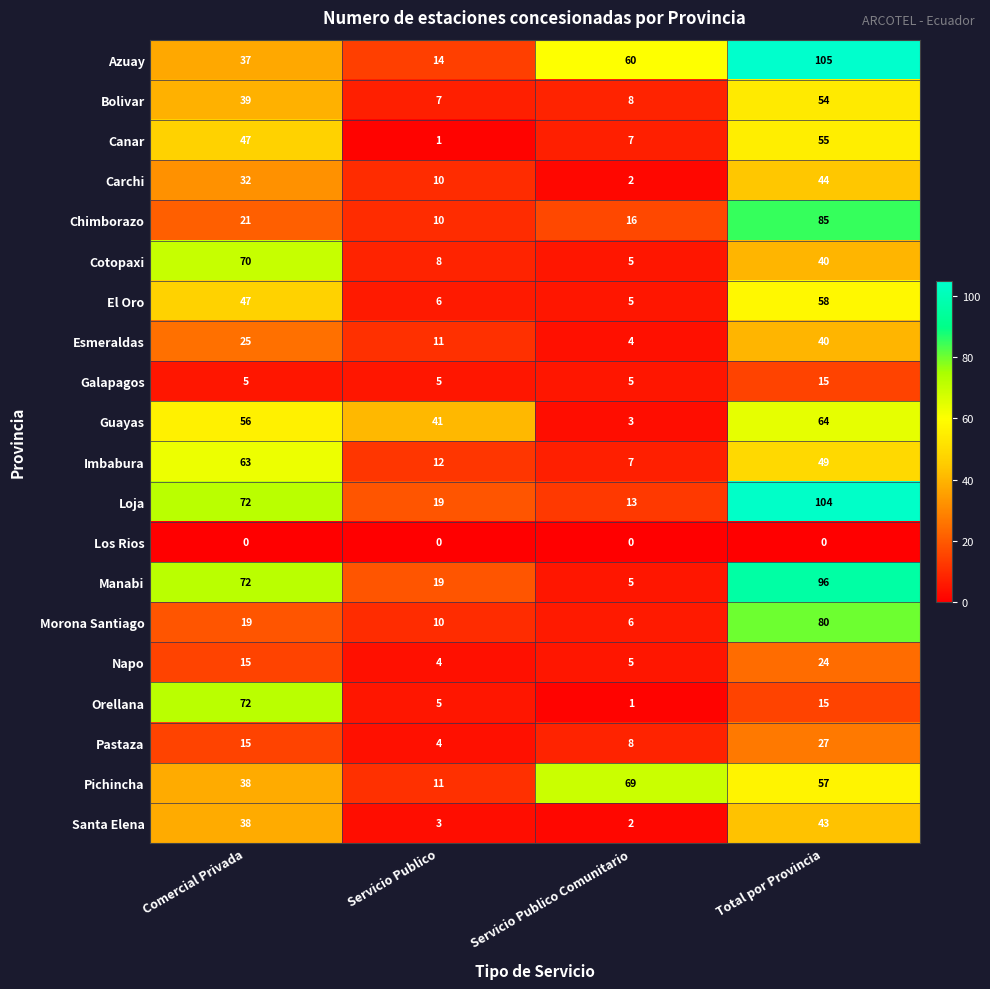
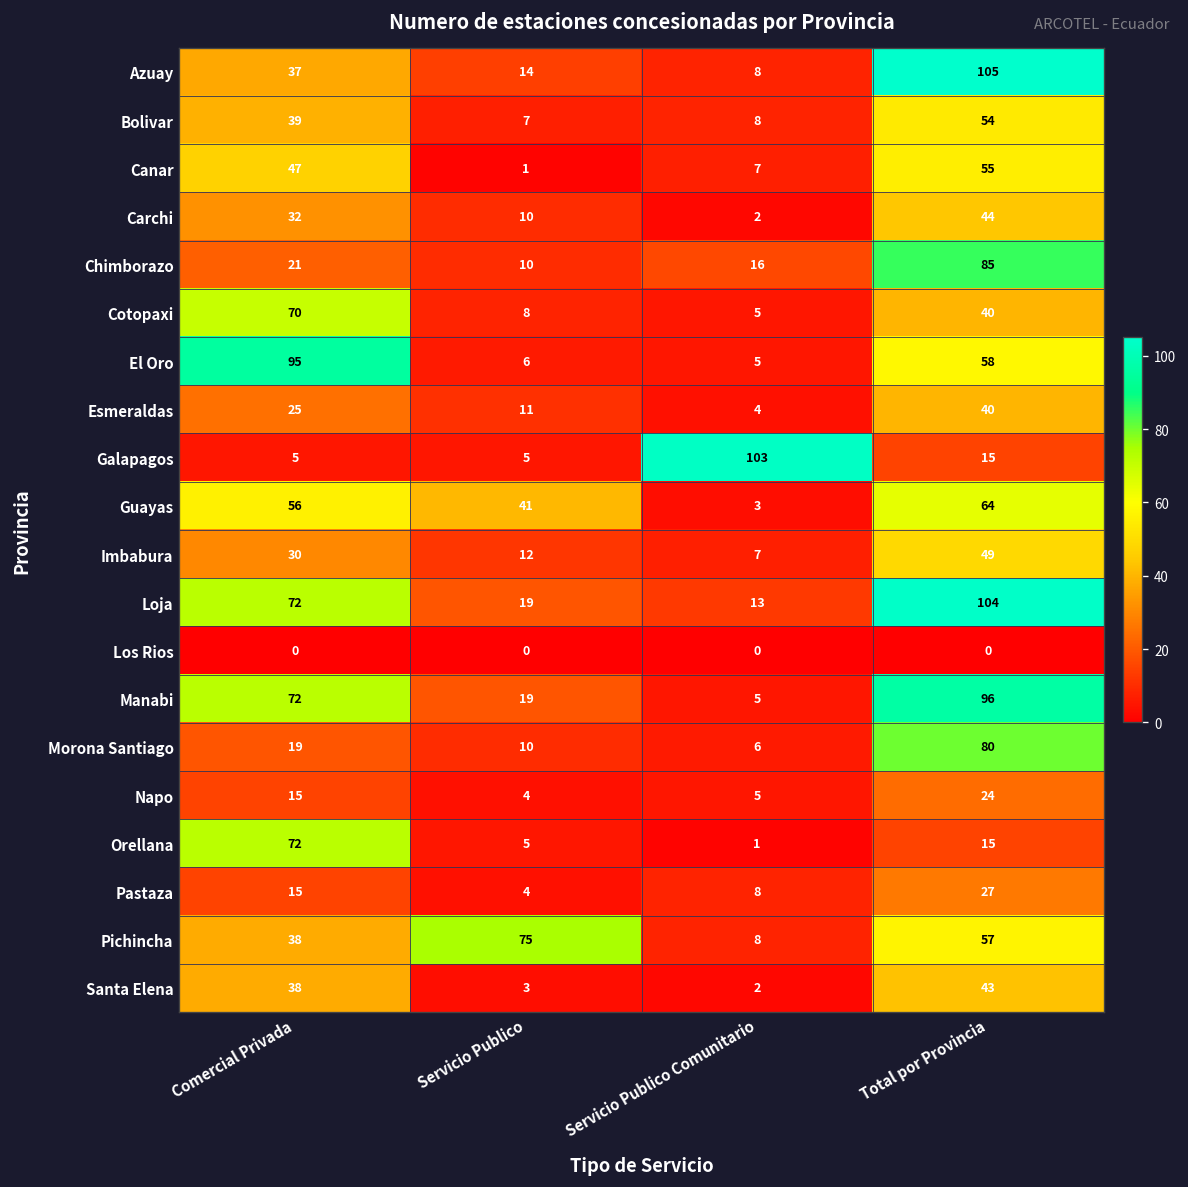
  {
    "Azuay": {
      "Comercial Privada": 37,
      "Servicio Publico": 14,
-     "Servicio Publico Comunitario": 60,
+     "Servicio Publico Comunitario": 8,
      "Total por Provincia": 105
    },
    "Bolivar": {
      "Comercial Privada": 39,
      "Servicio Publico": 7,
      "Servicio Publico Comunitario": 8,
      "Total por Provincia": 54
    },
    "Canar": {
      "Comercial Privada": 47,
      "Servicio Publico": 1,
      "Servicio Publico Comunitario": 7,
      "Total por Provincia": 55
    },
    "Carchi": {
      "Comercial Privada": 32,
      "Servicio Publico": 10,
      "Servicio Publico Comunitario": 2,
      "Total por Provincia": 44
    },
    "Chimborazo": {
      "Comercial Privada": 21,
      "Servicio Publico": 10,
      "Servicio Publico Comunitario": 16,
      "Total por Provincia": 85
    },
    "Cotopaxi": {
      "Comercial Privada": 70,
      "Servicio Publico": 8,
      "Servicio Publico Comunitario": 5,
      "Total por Provincia": 40
    },
    "El Oro": {
-     "Comercial Privada": 47,
+     "Comercial Privada": 95,
      "Servicio Publico": 6,
      "Servicio Publico Comunitario": 5,
      "Total por Provincia": 58
    },
    "Esmeraldas": {
      "Comercial Privada": 25,
      "Servicio Publico": 11,
      "Servicio Publico Comunitario": 4,
      "Total por Provincia": 40
    },
    "Galapagos": {
      "Comercial Privada": 5,
      "Servicio Publico": 5,
-     "Servicio Publico Comunitario": 5,
+     "Servicio Publico Comunitario": 103,
      "Total por Provincia": 15
    },
    "Guayas": {
      "Comercial Privada": 56,
      "Servicio Publico": 41,
      "Servicio Publico Comunitario": 3,
      "Total por Provincia": 64
    },
    "Imbabura": {
-     "Comercial Privada": 63,
+     "Comercial Privada": 30,
      "Servicio Publico": 12,
      "Servicio Publico Comunitario": 7,
      "Total por Provincia": 49
    },
    "Loja": {
      "Comercial Privada": 72,
      "Servicio Publico": 19,
      "Servicio Publico Comunitario": 13,
      "Total por Provincia": 104
    },
    "Los Rios": {
      "Comercial Privada": 0,
      "Servicio Publico": 0,
      "Servicio Publico Comunitario": 0,
      "Total por Provincia": 0
    },
    "Manabi": {
      "Comercial Privada": 72,
      "Servicio Publico": 19,
      "Servicio Publico Comunitario": 5,
      "Total por Provincia": 96
    },
    "Morona Santiago": {
      "Comercial Privada": 19,
      "Servicio Publico": 10,
      "Servicio Publico Comunitario": 6,
      "Total por Provincia": 80
    },
    "Napo": {
      "Comercial Privada": 15,
      "Servicio Publico": 4,
      "Servicio Publico Comunitario": 5,
      "Total por Provincia": 24
    },
    "Orellana": {
      "Comercial Privada": 72,
      "Servicio Publico": 5,
      "Servicio Publico Comunitario": 1,
      "Total por Provincia": 15
    },
    "Pastaza": {
      "Comercial Privada": 15,
      "Servicio Publico": 4,
      "Servicio Publico Comunitario": 8,
      "Total por Provincia": 27
    },
    "Pichincha": {
      "Comercial Privada": 38,
-     "Servicio Publico": 11,
-     "Servicio Publico Comunitario": 69,
+     "Servicio Publico": 75,
+     "Servicio Publico Comunitario": 8,
      "Total por Provincia": 57
    },
    "Santa Elena": {
      "Comercial Privada": 38,
      "Servicio Publico": 3,
      "Servicio Publico Comunitario": 2,
      "Total por Provincia": 43
    }
  }
